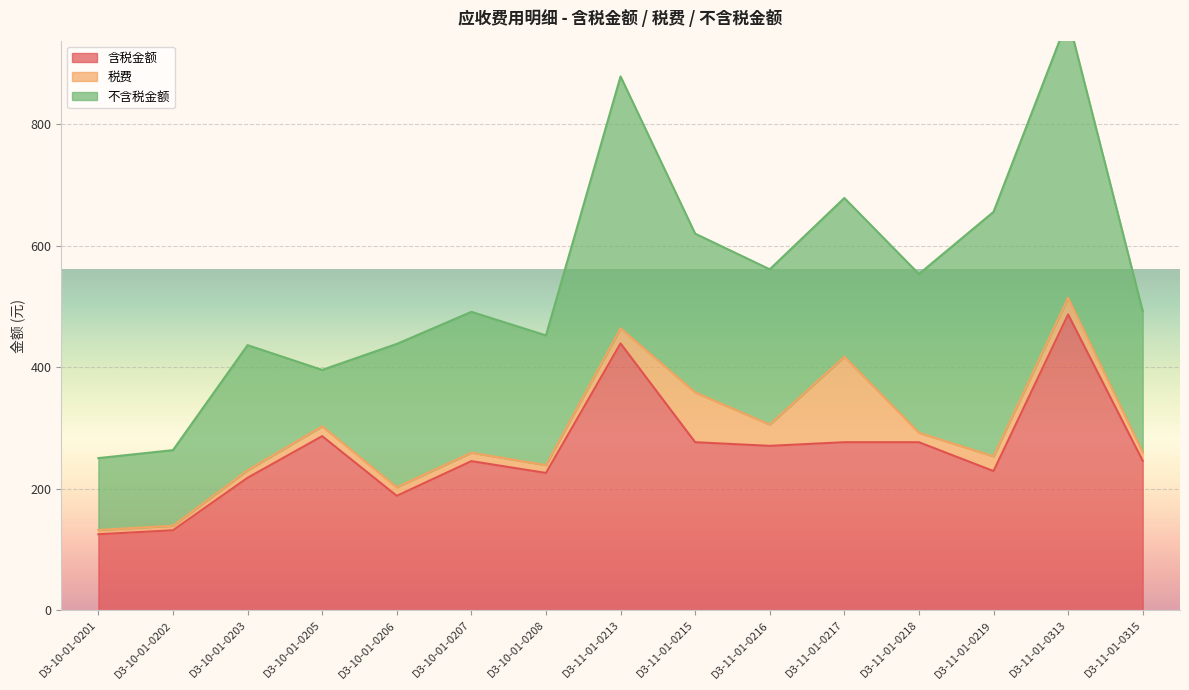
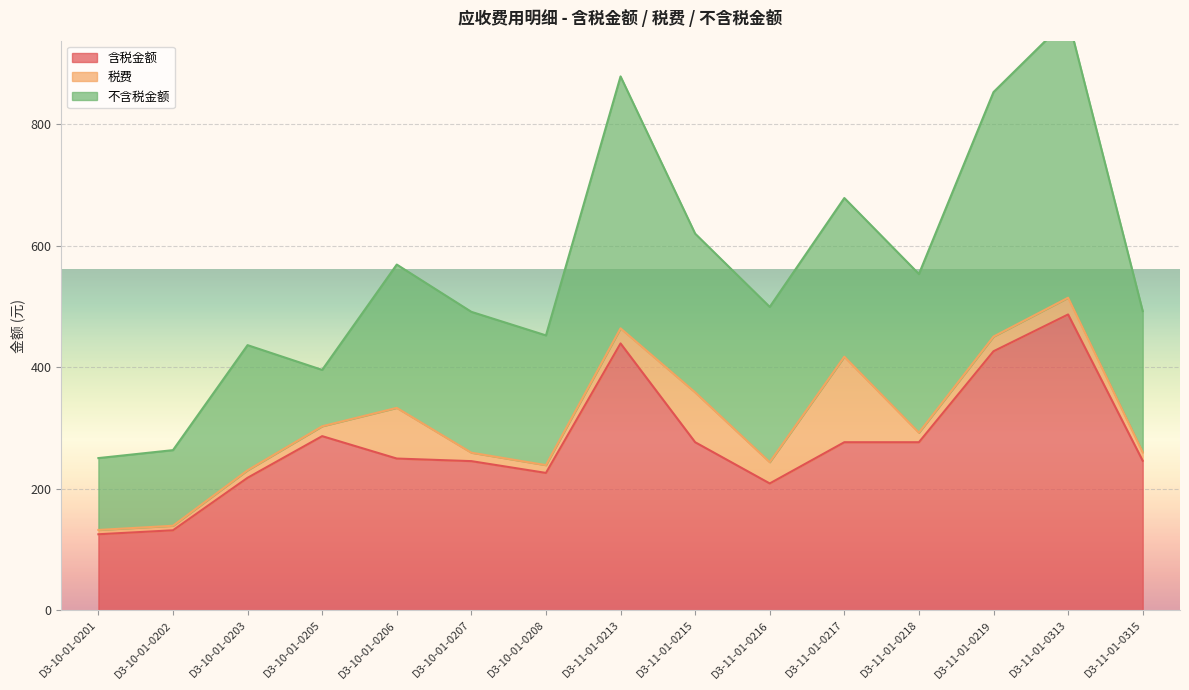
  {
    "含税金额": {
      "D3-10-01-0201": 130,
      "D3-10-01-0202": 130,
      "D3-10-01-0203": 220,
      "D3-10-01-0205": 290,
-     "D3-10-01-0206": 190,
+     "D3-10-01-0206": 250,
      "D3-10-01-0207": 250,
      "D3-10-01-0208": 230,
      "D3-11-01-0213": 440,
      "D3-11-01-0215": 280,
-     "D3-11-01-0216": 270,
+     "D3-11-01-0216": 210,
      "D3-11-01-0217": 280,
      "D3-11-01-0218": 280,
-     "D3-11-01-0219": 230,
+     "D3-11-01-0219": 430,
      "D3-11-01-0313": 490,
      "D3-11-01-0315": 250
    },
    "税费": {
      "D3-10-01-0201": 10,
      "D3-10-01-0202": 10,
      "D3-10-01-0203": 10,
      "D3-10-01-0205": 20,
-     "D3-10-01-0206": 10,
+     "D3-10-01-0206": 80,
      "D3-10-01-0207": 10,
      "D3-10-01-0208": 10,
      "D3-11-01-0213": 20,
      "D3-11-01-0215": 80,
      "D3-11-01-0216": 30,
      "D3-11-01-0217": 140,
      "D3-11-01-0218": 20,
      "D3-11-01-0219": 20,
      "D3-11-01-0313": 30,
      "D3-11-01-0315": 10
    },
    "不含税金额": {
      "D3-10-01-0201": 120,
      "D3-10-01-0202": 120,
      "D3-10-01-0203": 210,
      "D3-10-01-0205": 90,
      "D3-10-01-0206": 240,
      "D3-10-01-0207": 230,
      "D3-10-01-0208": 210,
      "D3-11-01-0213": 410,
      "D3-11-01-0215": 260,
      "D3-11-01-0216": 260,
      "D3-11-01-0217": 260,
      "D3-11-01-0218": 260,
      "D3-11-01-0219": 400,
      "D3-11-01-0315": 230
    }
  }
